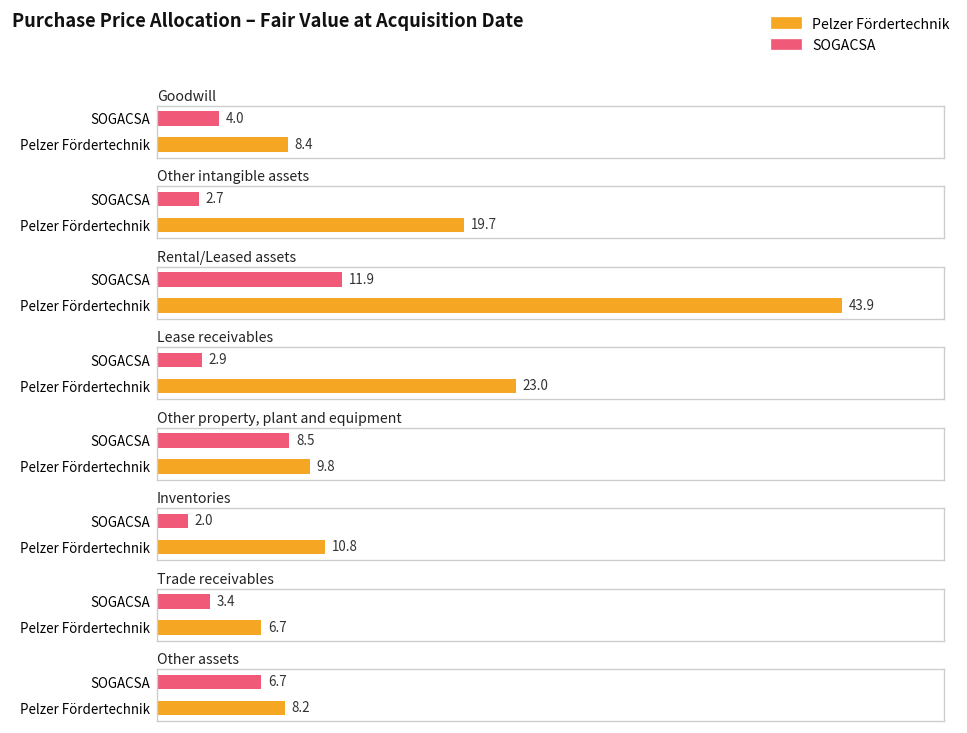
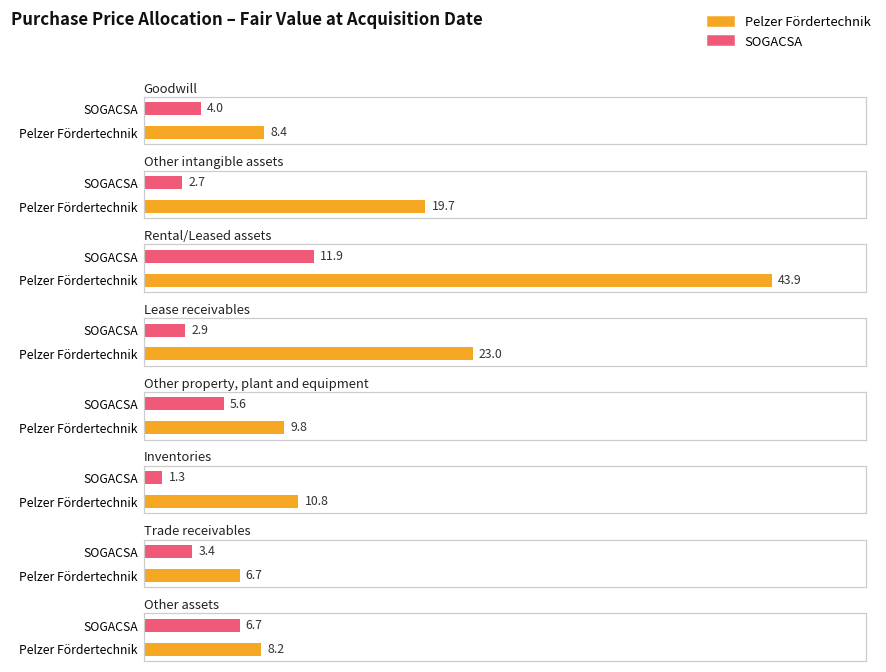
  {
    "Goodwill": {
      "SOGACSA": 4.0,
      "Pelzer Fördertechnik": 8.4
    },
    "Other intangible assets": {
      "SOGACSA": 2.7,
      "Pelzer Fördertechnik": 19.7
    },
    "Rental/Leased assets": {
      "SOGACSA": 11.9,
      "Pelzer Fördertechnik": 43.9
    },
    "Lease receivables": {
      "SOGACSA": 2.9,
      "Pelzer Fördertechnik": 23.0
    },
    "Other property, plant and equipment": {
-     "SOGACSA": 8.5,
+     "SOGACSA": 5.6,
      "Pelzer Fördertechnik": 9.8
    },
    "Inventories": {
-     "SOGACSA": 2.0,
+     "SOGACSA": 1.3,
      "Pelzer Fördertechnik": 10.8
    },
    "Trade receivables": {
      "SOGACSA": 3.4,
      "Pelzer Fördertechnik": 6.7
    },
    "Other assets": {
      "SOGACSA": 6.7,
      "Pelzer Fördertechnik": 8.2
    }
  }
